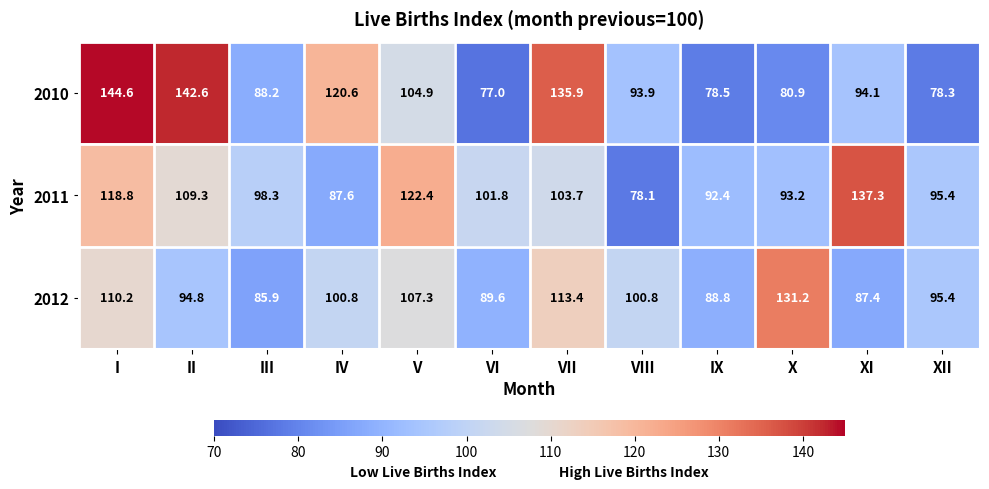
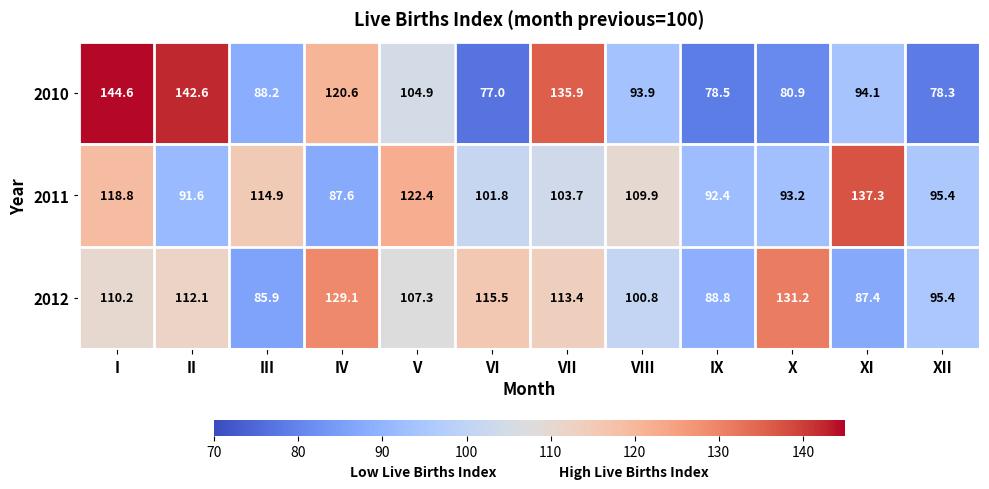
  {
    "2010": {
      "I": 144.6,
      "II": 142.6,
      "III": 88.2,
      "IV": 120.6,
      "V": 104.9,
      "VI": 77.0,
      "VII": 135.9,
      "VIII": 93.9,
      "IX": 78.5,
      "X": 80.9,
      "XI": 94.1,
      "XII": 78.3
    },
    "2011": {
      "I": 118.8,
-     "II": 109.3,
-     "III": 98.3,
+     "II": 91.6,
+     "III": 114.9,
      "IV": 87.6,
      "V": 122.4,
      "VI": 101.8,
      "VII": 103.7,
-     "VIII": 78.1,
+     "VIII": 109.9,
      "IX": 92.4,
      "X": 93.2,
      "XI": 137.3,
      "XII": 95.4
    },
    "2012": {
      "I": 110.2,
-     "II": 94.8,
+     "II": 112.1,
      "III": 85.9,
-     "IV": 100.8,
+     "IV": 129.1,
      "V": 107.3,
-     "VI": 89.6,
+     "VI": 115.5,
      "VII": 113.4,
      "VIII": 100.8,
      "IX": 88.8,
      "X": 131.2,
      "XI": 87.4,
      "XII": 95.4
    }
  }
